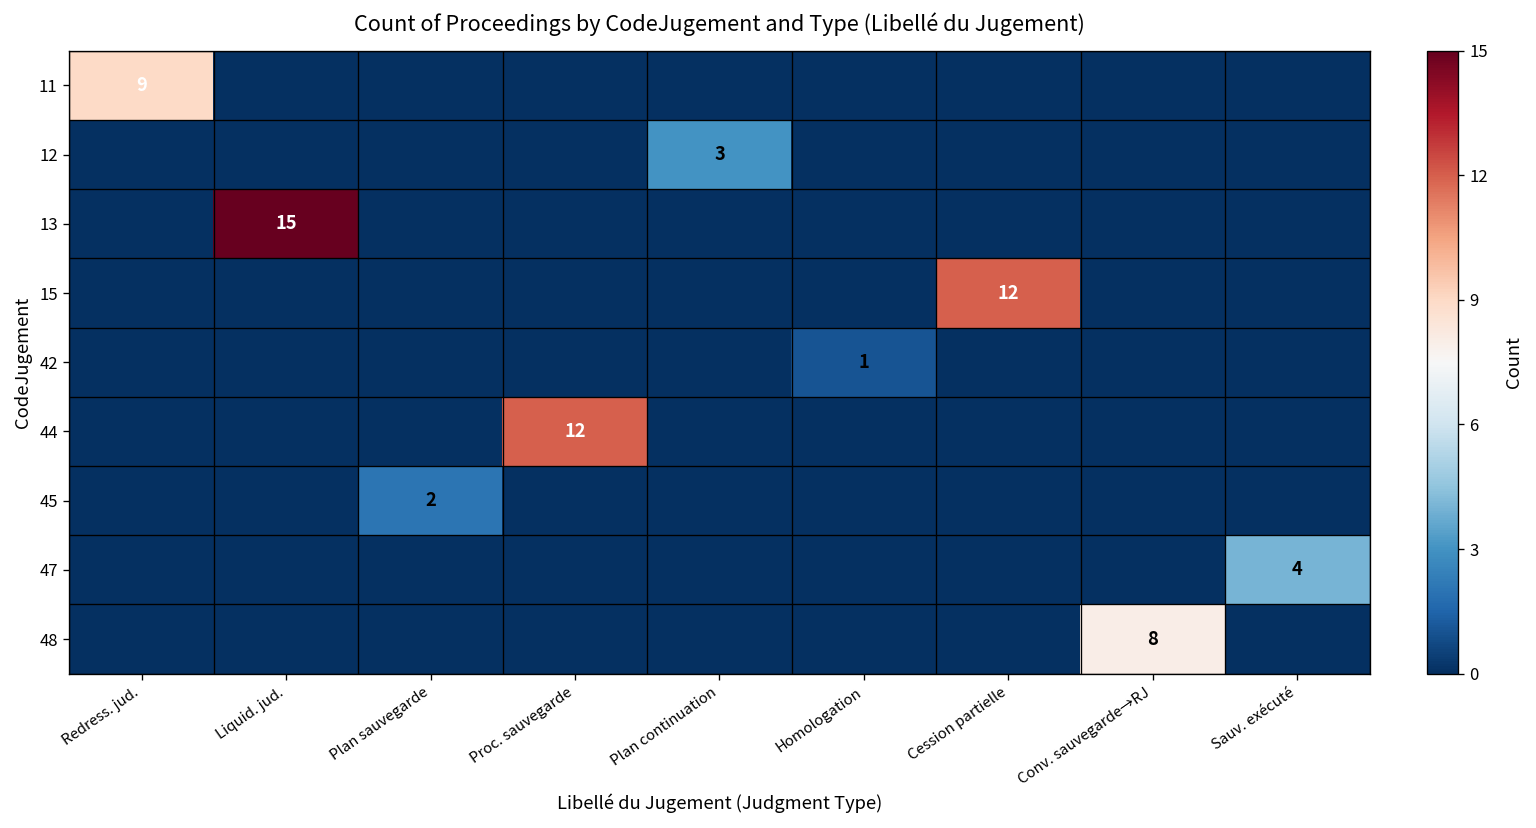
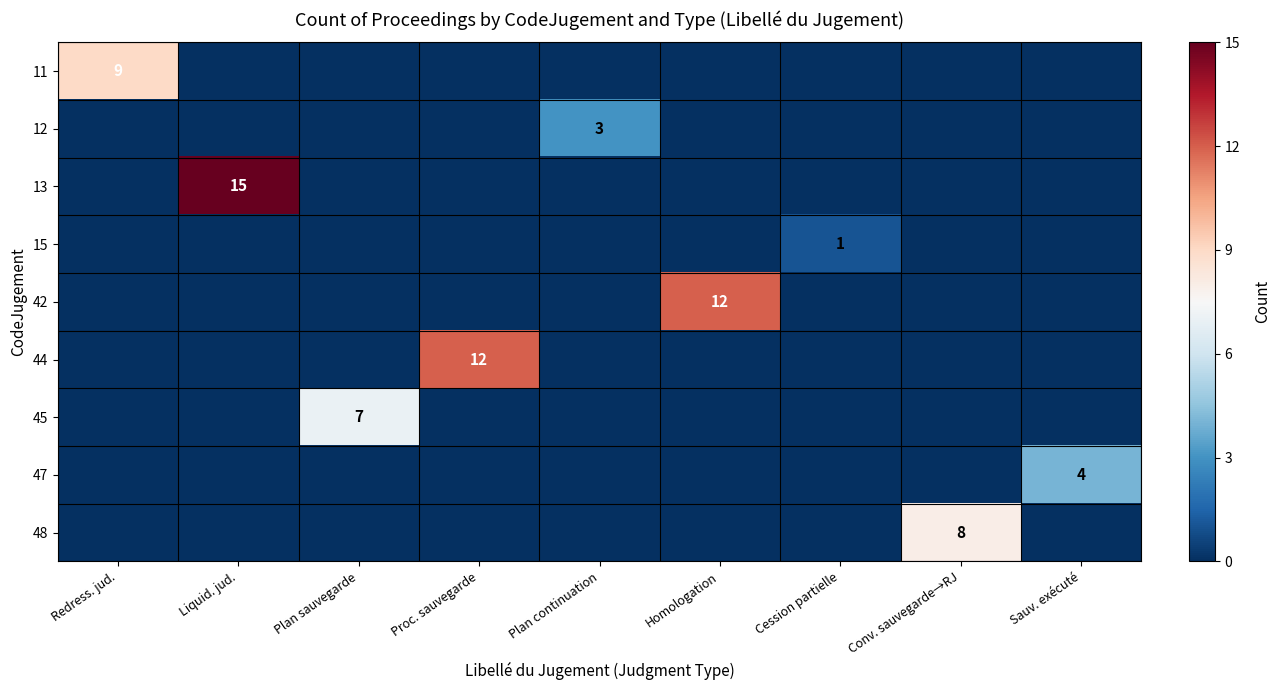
  {
    "11": {
      "Redress. jud.": 9
    },
    "12": {
      "Plan continuation": 3
    },
    "13": {
      "Liquid. jud.": 15
    },
    "15": {
-     "Cession partielle": 12
+     "Cession partielle": 1
    },
    "42": {
-     "Homologation": 1
+     "Homologation": 12
    },
    "44": {
      "Proc. sauvegarde": 12
    },
    "45": {
-     "Plan sauvegarde": 2
+     "Plan sauvegarde": 7
    },
    "47": {
      "Sauv. exécuté": 4
    },
    "48": {
      "Conv. sauvegarde→RJ": 8
    }
  }
